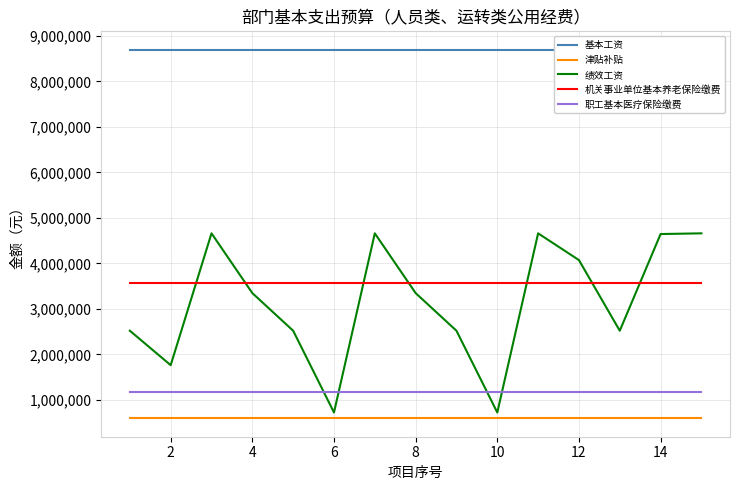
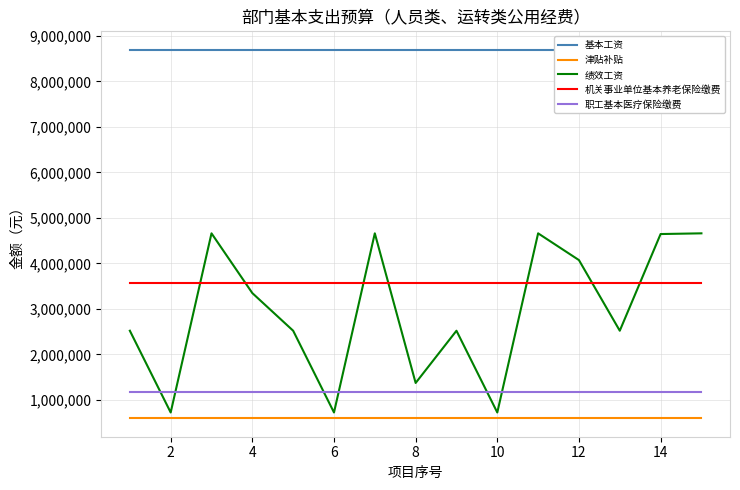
  {
    "基本工资": {
      "2": "8,700,000",
      "4": "8,700,000",
      "6": "8,700,000",
      "8": "8,700,000",
      "10": "8,700,000"
    },
    "津贴补贴": {
      "2": "600,000",
      "4": "600,000",
      "6": "600,000",
      "8": "600,000",
      "10": "600,000",
      "12": "600,000",
      "14": "600,000"
    },
    "绩效工资": {
-     "2": "1,800,000",
+     "2": "700,000",
      "4": "3,300,000",
      "6": "700,000",
-     "8": "3,300,000",
+     "8": "1,400,000",
      "10": "700,000",
      "12": "4,100,000",
      "14": "4,600,000"
    },
    "机关事业单位基本养老保险缴费": {
      "2": "3,600,000",
      "4": "3,600,000",
      "6": "3,600,000",
      "8": "3,600,000",
      "10": "3,600,000",
      "12": "3,600,000",
      "14": "3,600,000"
    },
    "职工基本医疗保险缴费": {
      "2": "1,200,000",
      "4": "1,200,000",
      "6": "1,200,000",
      "8": "1,200,000",
      "10": "1,200,000",
      "12": "1,200,000",
      "14": "1,200,000"
    }
  }
